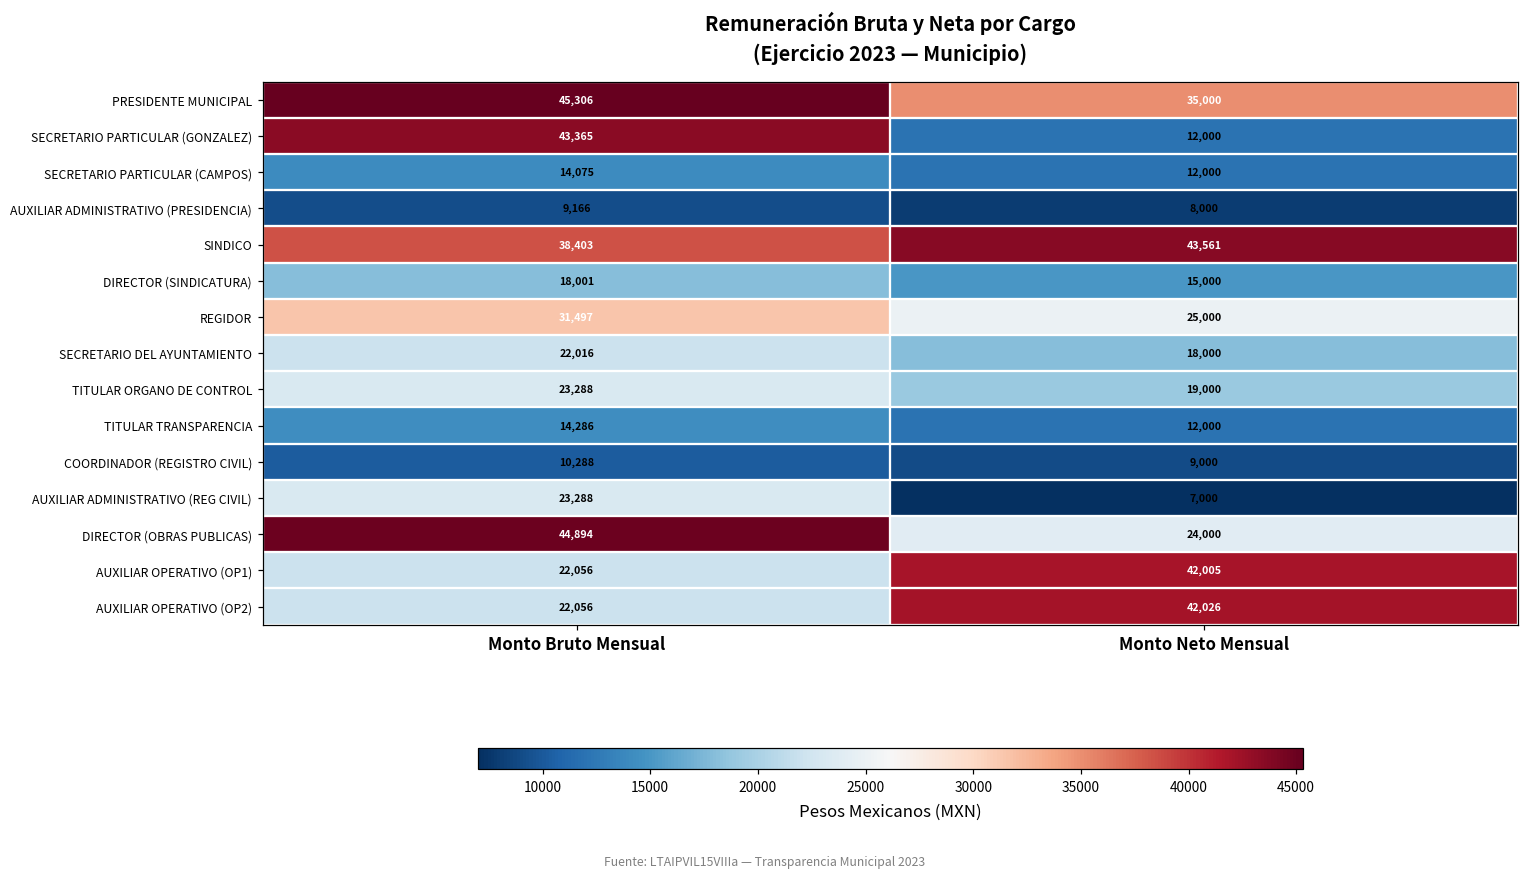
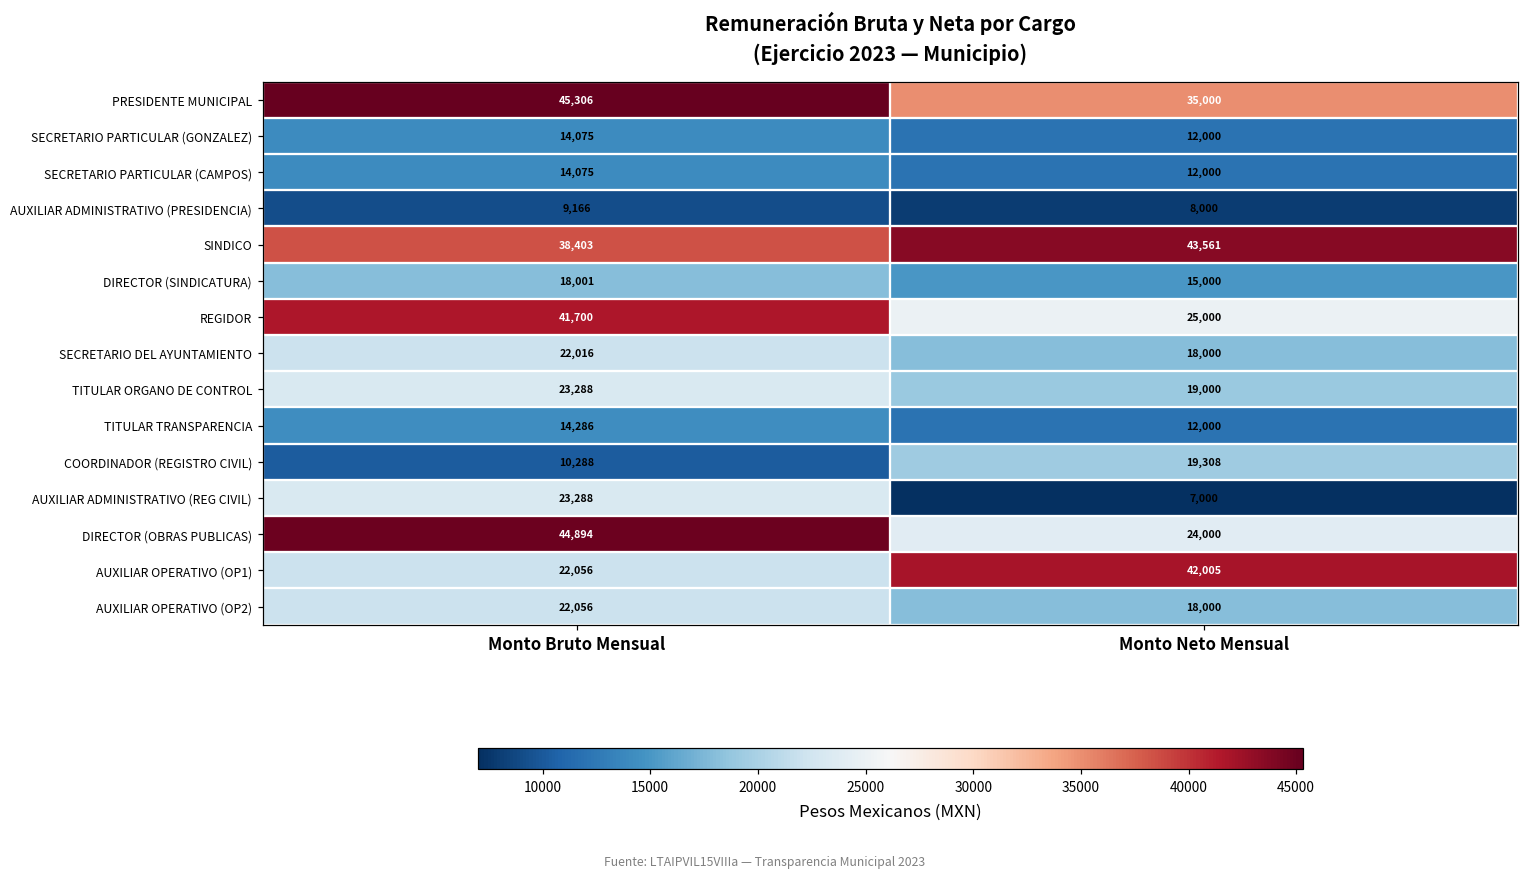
  {
    "PRESIDENTE MUNICIPAL": {
      "Monto Bruto Mensual": "45,306",
      "Monto Neto Mensual": "35,000"
    },
    "SECRETARIO PARTICULAR (GONZALEZ)": {
-     "Monto Bruto Mensual": "43,365",
+     "Monto Bruto Mensual": "14,075",
      "Monto Neto Mensual": "12,000"
    },
    "SECRETARIO PARTICULAR (CAMPOS)": {
      "Monto Bruto Mensual": "14,075",
      "Monto Neto Mensual": "12,000"
    },
    "AUXILIAR ADMINISTRATIVO (PRESIDENCIA)": {
      "Monto Bruto Mensual": "9,166",
      "Monto Neto Mensual": "8,000"
    },
    "SINDICO": {
      "Monto Bruto Mensual": "38,403",
      "Monto Neto Mensual": "43,561"
    },
    "DIRECTOR (SINDICATURA)": {
      "Monto Bruto Mensual": "18,001",
      "Monto Neto Mensual": "15,000"
    },
    "REGIDOR": {
-     "Monto Bruto Mensual": "31,497",
+     "Monto Bruto Mensual": "41,700",
      "Monto Neto Mensual": "25,000"
    },
    "SECRETARIO DEL AYUNTAMIENTO": {
      "Monto Bruto Mensual": "22,016",
      "Monto Neto Mensual": "18,000"
    },
    "TITULAR ORGANO DE CONTROL": {
      "Monto Bruto Mensual": "23,288",
      "Monto Neto Mensual": "19,000"
    },
    "TITULAR TRANSPARENCIA": {
      "Monto Bruto Mensual": "14,286",
      "Monto Neto Mensual": "12,000"
    },
    "COORDINADOR (REGISTRO CIVIL)": {
      "Monto Bruto Mensual": "10,288",
-     "Monto Neto Mensual": "9,000"
+     "Monto Neto Mensual": "19,308"
    },
    "AUXILIAR ADMINISTRATIVO (REG CIVIL)": {
      "Monto Bruto Mensual": "23,288",
      "Monto Neto Mensual": "7,000"
    },
    "DIRECTOR (OBRAS PUBLICAS)": {
      "Monto Bruto Mensual": "44,894",
      "Monto Neto Mensual": "24,000"
    },
    "AUXILIAR OPERATIVO (OP1)": {
      "Monto Bruto Mensual": "22,056",
      "Monto Neto Mensual": "42,005"
    },
    "AUXILIAR OPERATIVO (OP2)": {
      "Monto Bruto Mensual": "22,056",
-     "Monto Neto Mensual": "42,026"
+     "Monto Neto Mensual": "18,000"
    }
  }
